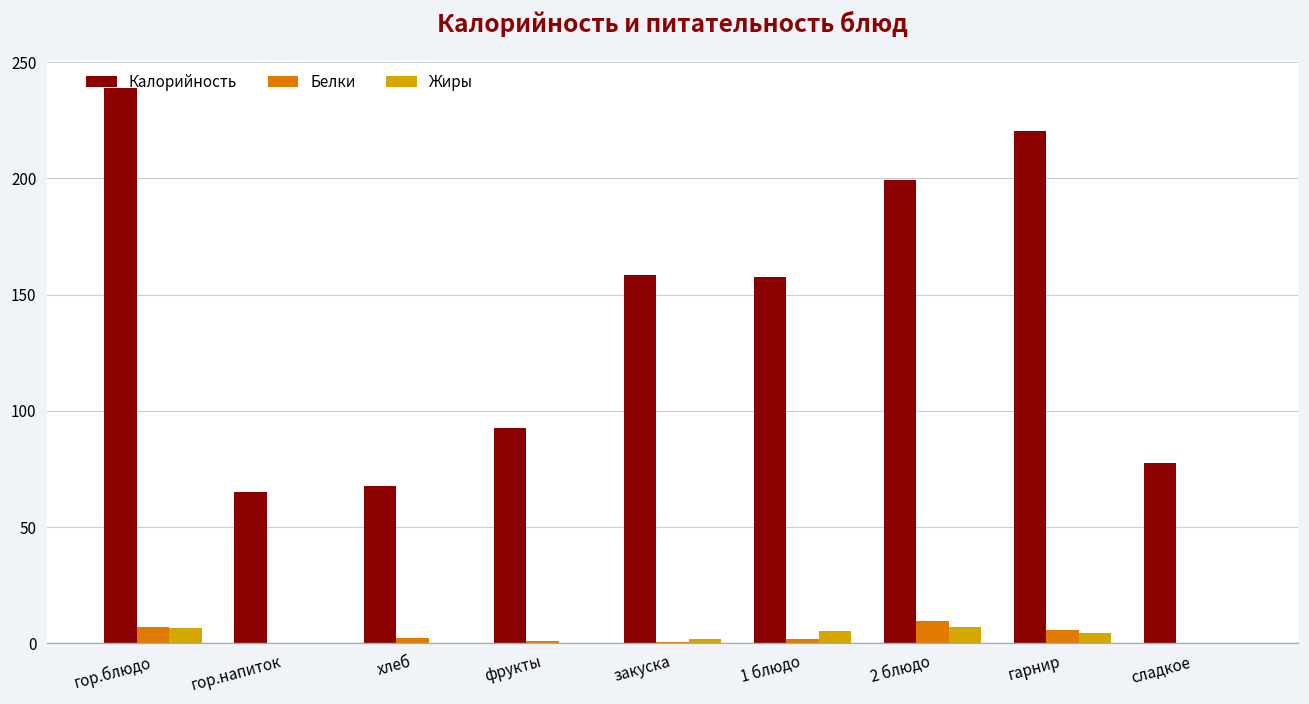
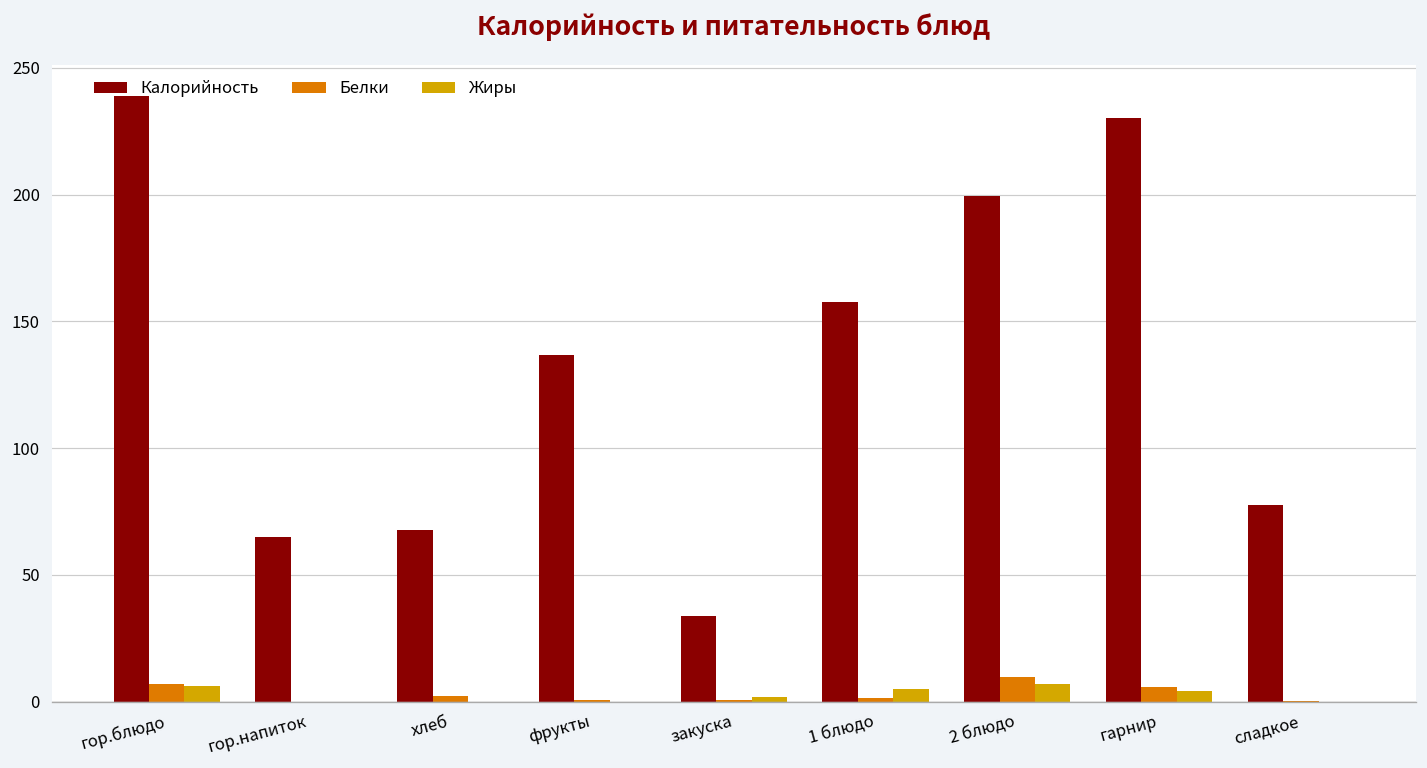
  {
    "Калорийность": {
      "гор.блюдо": 239,
      "гор.напиток": 65,
      "хлеб": 68,
-     "фрукты": 92,
-     "закуска": 159,
+     "фрукты": 137,
+     "закуска": 34,
      "1 блюдо": 158,
      "2 блюдо": 199,
-     "гарнир": 220,
+     "гарнир": 230,
      "сладкое": 78
    }
  }
